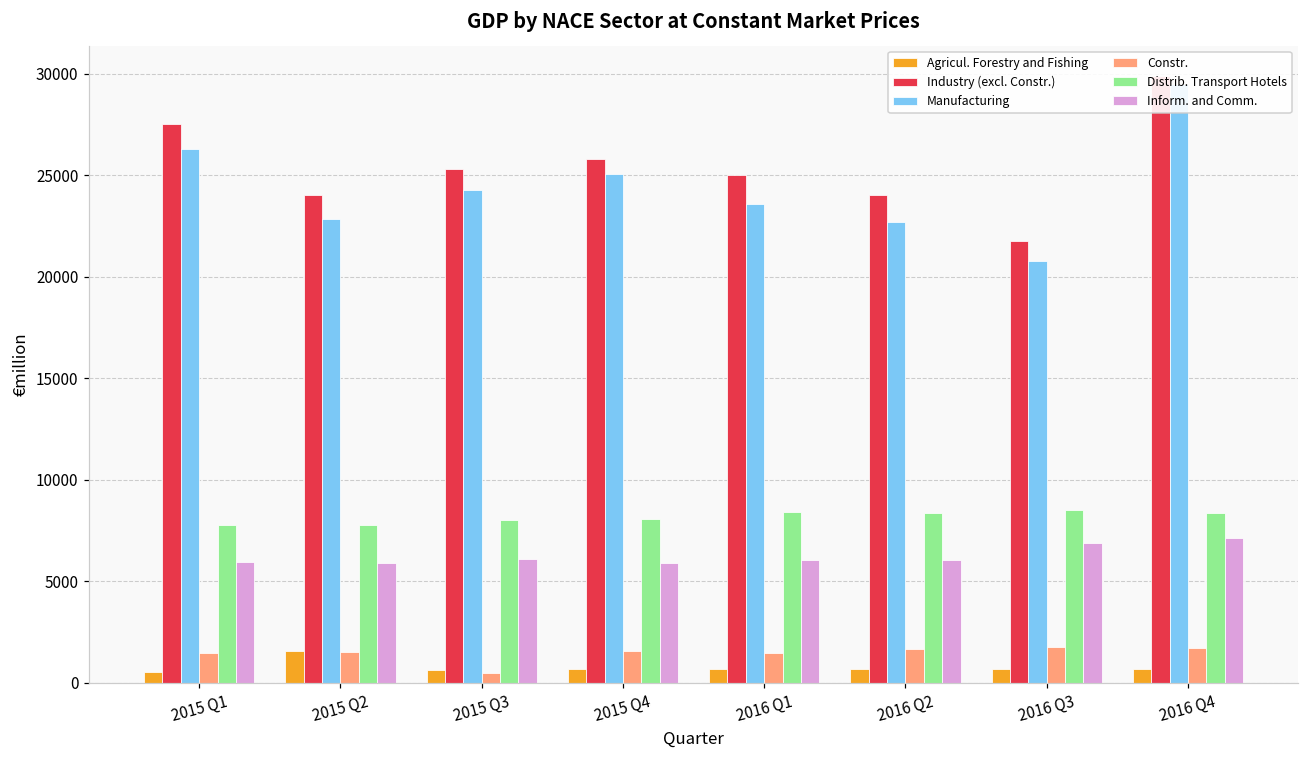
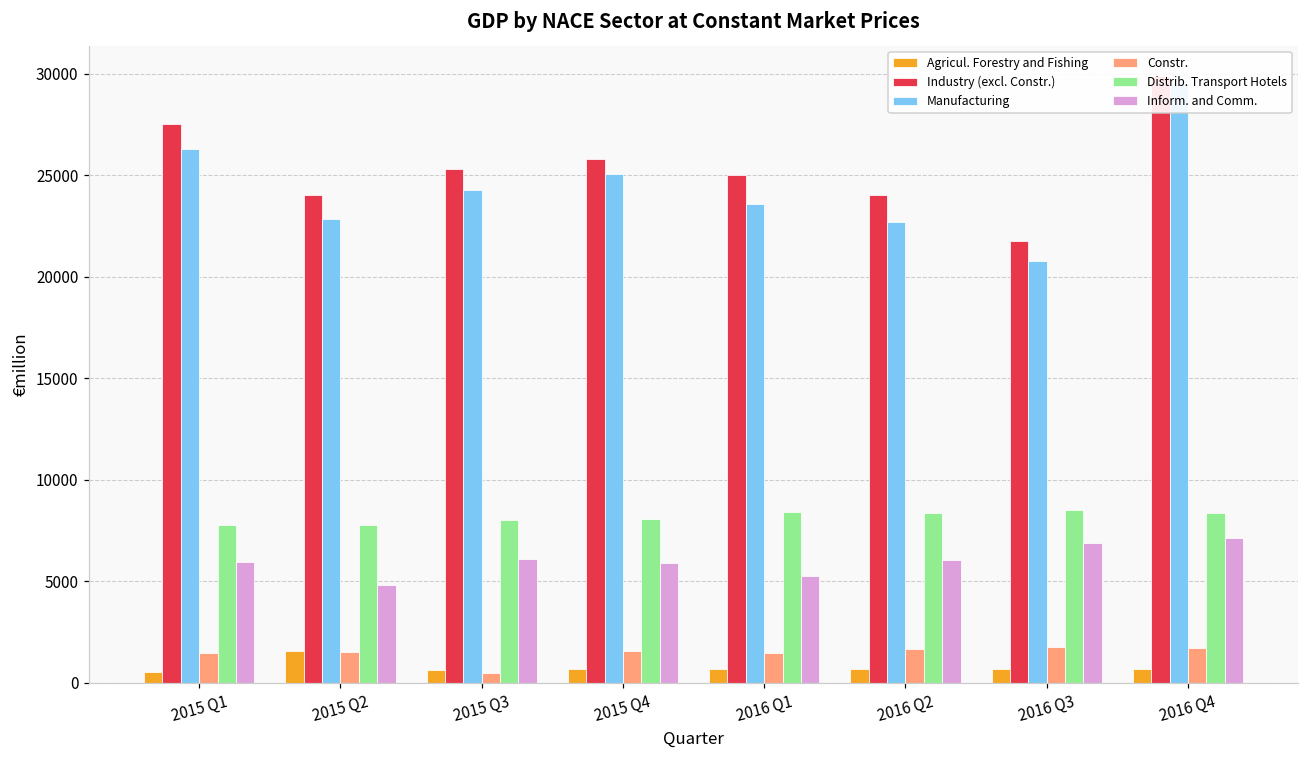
  {
    "Agricul. Forestry and Fishing": {
      "2015 Q1": 600,
      "2015 Q2": 1600,
      "2015 Q3": 600,
      "2015 Q4": 700,
      "2016 Q1": 700,
      "2016 Q2": 700,
      "2016 Q3": 700,
      "2016 Q4": 700
    },
    "Industry (excl. Constr.)": {
      "2015 Q1": 27600,
      "2015 Q2": 24000,
      "2015 Q3": 25300,
      "2015 Q4": 25800,
      "2016 Q1": 25000,
      "2016 Q2": 24100,
      "2016 Q3": 21800
    },
    "Manufacturing": {
      "2015 Q1": 26300,
      "2015 Q2": 22900,
      "2015 Q3": 24300,
      "2015 Q4": 25100,
      "2016 Q1": 23600,
      "2016 Q2": 22700,
      "2016 Q3": 20800
    },
    "Constr.": {
      "2015 Q1": 1500,
      "2015 Q2": 1500,
      "2015 Q3": 500,
      "2015 Q4": 1600,
      "2016 Q1": 1500,
      "2016 Q2": 1700,
      "2016 Q3": 1700,
      "2016 Q4": 1700
    },
    "Distrib. Transport Hotels": {
      "2015 Q1": 7800,
      "2015 Q2": 7800,
      "2015 Q3": 8000,
      "2015 Q4": 8100,
      "2016 Q1": 8400,
      "2016 Q2": 8400,
      "2016 Q3": 8500,
      "2016 Q4": 8400
    },
    "Inform. and Comm.": {
      "2015 Q1": 6000,
-     "2015 Q2": 5900,
+     "2015 Q2": 4800,
      "2015 Q3": 6100,
      "2015 Q4": 5900,
-     "2016 Q1": 6100,
+     "2016 Q1": 5200,
      "2016 Q2": 6000,
      "2016 Q3": 6900,
      "2016 Q4": 7100
    }
  }
